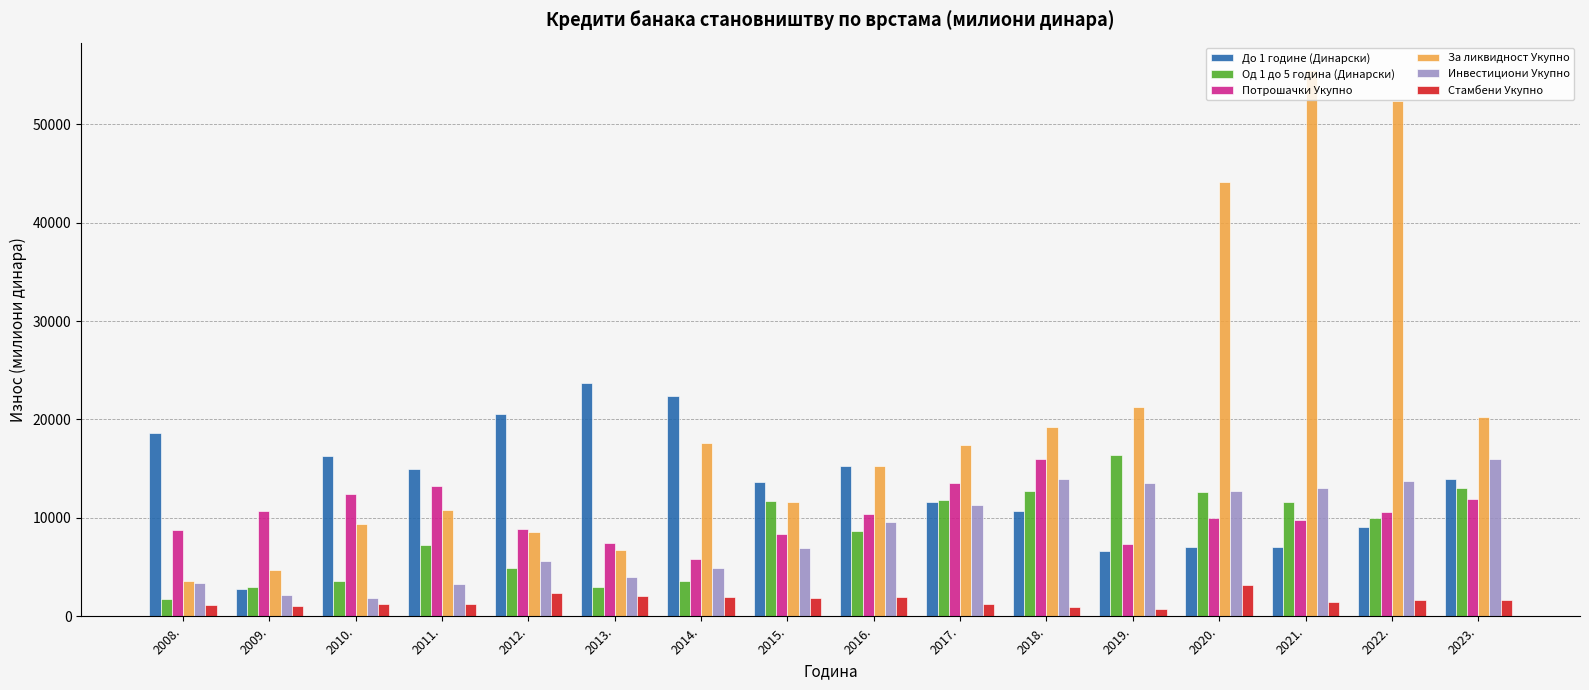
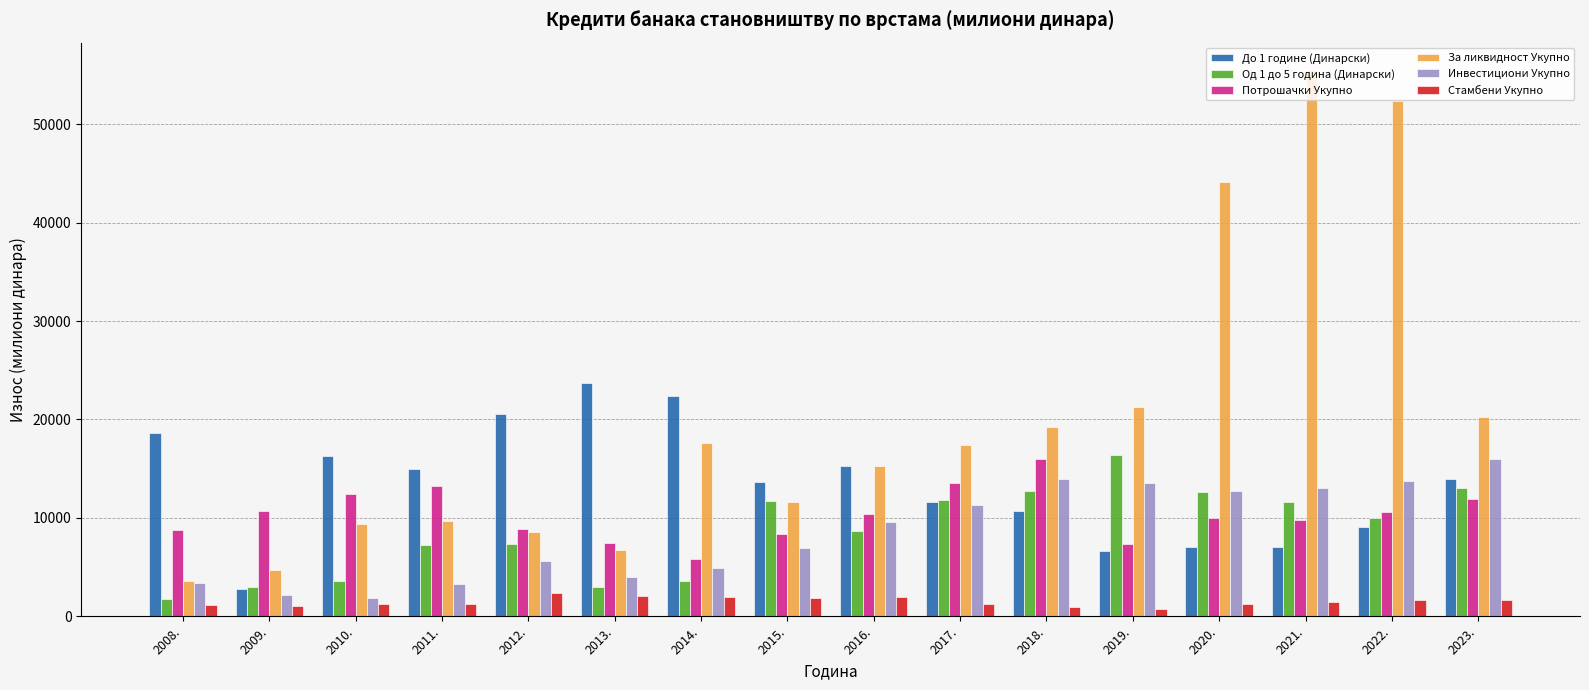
  {
    "До 1 године (Динарски)": {
      "2008.": 19000,
      "2009.": 3000,
      "2010.": 16000,
      "2011.": 15000,
      "2012.": 21000,
      "2013.": 24000,
      "2014.": 22000,
      "2015.": 14000,
      "2016.": 15000,
      "2017.": 12000,
      "2018.": 11000,
      "2019.": 7000,
      "2020.": 7000,
      "2021.": 7000,
      "2022.": 9000,
      "2023.": 14000
    },
    "Од 1 до 5 година (Динарски)": {
      "2008.": 2000,
      "2009.": 3000,
      "2010.": 4000,
      "2011.": 7000,
-     "2012.": 5000,
+     "2012.": 7000,
      "2013.": 3000,
      "2014.": 4000,
      "2015.": 12000,
      "2016.": 9000,
      "2017.": 12000,
      "2018.": 13000,
      "2019.": 16000,
      "2020.": 13000,
      "2021.": 12000,
      "2022.": 10000,
      "2023.": 13000
    },
    "Потрошачки Укупно": {
      "2008.": 9000,
      "2009.": 11000,
      "2010.": 12000,
      "2011.": 13000,
      "2012.": 9000,
      "2013.": 7000,
      "2014.": 6000,
      "2015.": 8000,
      "2016.": 10000,
      "2017.": 14000,
      "2018.": 16000,
      "2019.": 7000,
      "2020.": 10000,
      "2021.": 10000,
      "2022.": 11000,
      "2023.": 12000
    },
    "За ликвидност Укупно": {
      "2008.": 4000,
      "2009.": 5000,
      "2010.": 9000,
-     "2011.": 11000,
+     "2011.": 10000,
      "2012.": 9000,
      "2013.": 7000,
      "2014.": 18000,
      "2015.": 12000,
      "2016.": 15000,
      "2017.": 17000,
      "2018.": 19000,
      "2019.": 21000,
      "2020.": 44000,
      "2022.": 52000,
      "2023.": 20000
    },
    "Инвестициони Укупно": {
      "2008.": 3000,
      "2009.": 2000,
      "2010.": 2000,
      "2011.": 3000,
      "2012.": 6000,
      "2013.": 4000,
      "2014.": 5000,
      "2015.": 7000,
      "2016.": 10000,
      "2017.": 11000,
      "2018.": 14000,
      "2019.": 14000,
      "2020.": 13000,
      "2021.": 13000,
      "2022.": 14000,
      "2023.": 16000
    },
    "Стамбени Укупно": {
      "2008.": 1000,
      "2009.": 1000,
      "2010.": 1000,
      "2011.": 1000,
      "2012.": 2000,
      "2013.": 2000,
      "2014.": 2000,
      "2015.": 2000,
      "2016.": 2000,
      "2017.": 1000,
      "2018.": 1000,
      "2019.": 1000,
-     "2020.": 3000,
+     "2020.": 1000,
      "2021.": 1000,
      "2022.": 2000,
      "2023.": 2000
    }
  }
